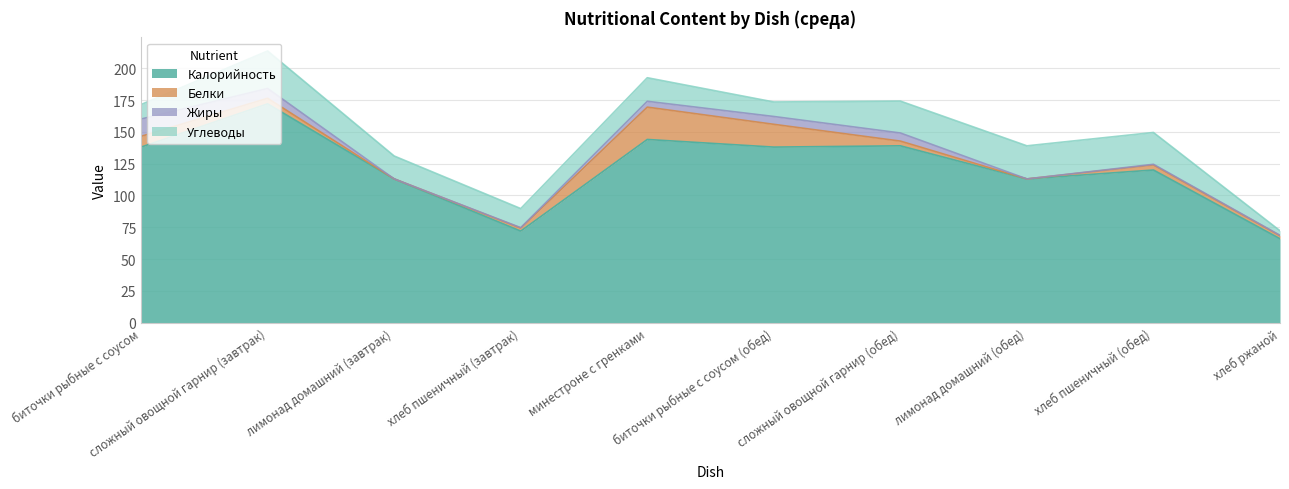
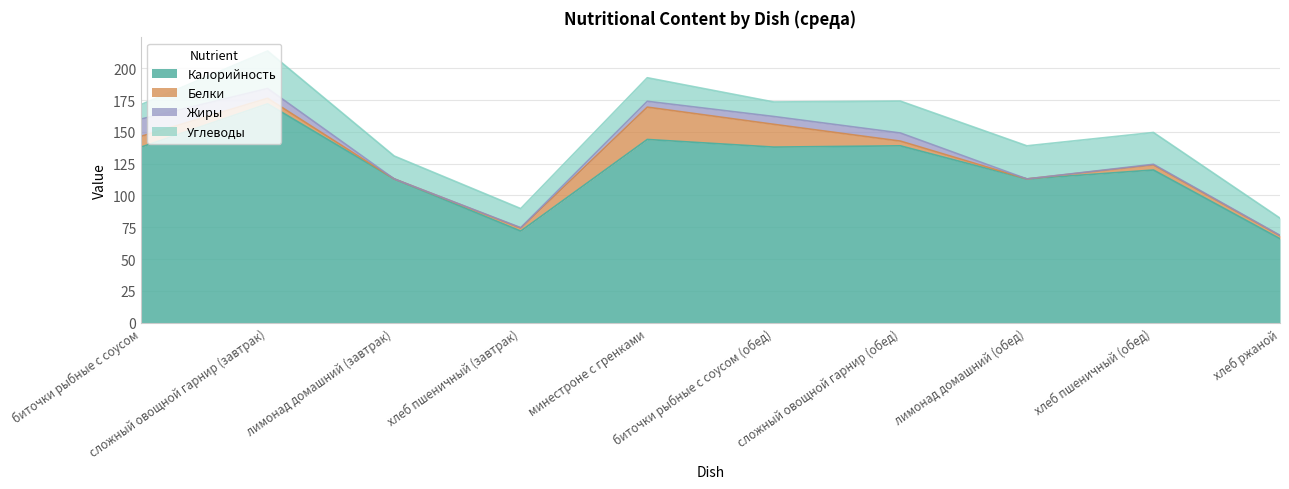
  {
    "Калорийность": {
      "биточки рыбные с соусом": 138,
      "хлеб пшеничный (завтрак)": 72,
      "минестроне с гренками": 144,
      "биточки рыбные с соусом (обед)": 138,
      "сложный овощной гарнир (обед)": 139,
      "хлеб пшеничный (обед)": 120,
      "хлеб ржаной": 66
    },
    "Белки": {
      "биточки рыбные с соусом": 8,
      "минестроне с гренками": 25,
      "биточки рыбные с соусом (обед)": 18,
      "сложный овощной гарнир (обед)": 4
    },
    "Жиры": {
      "биточки рыбные с соусом": 14,
      "минестроне с гренками": 5,
      "биточки рыбные с соусом (обед)": 6,
      "сложный овощной гарнир (обед)": 6
    },
    "Углеводы": {
      "биточки рыбные с соусом": 11,
      "лимонад домашний (завтрак)": 18,
      "хлеб пшеничный (завтрак)": 15,
      "минестроне с гренками": 19,
      "биточки рыбные с соусом (обед)": 11,
      "сложный овощной гарнир (обед)": 25,
      "лимонад домашний (обед)": 26,
      "хлеб пшеничный (обед)": 25,
-     "хлеб ржаной": 4
+     "хлеб ржаной": 14
    }
  }
